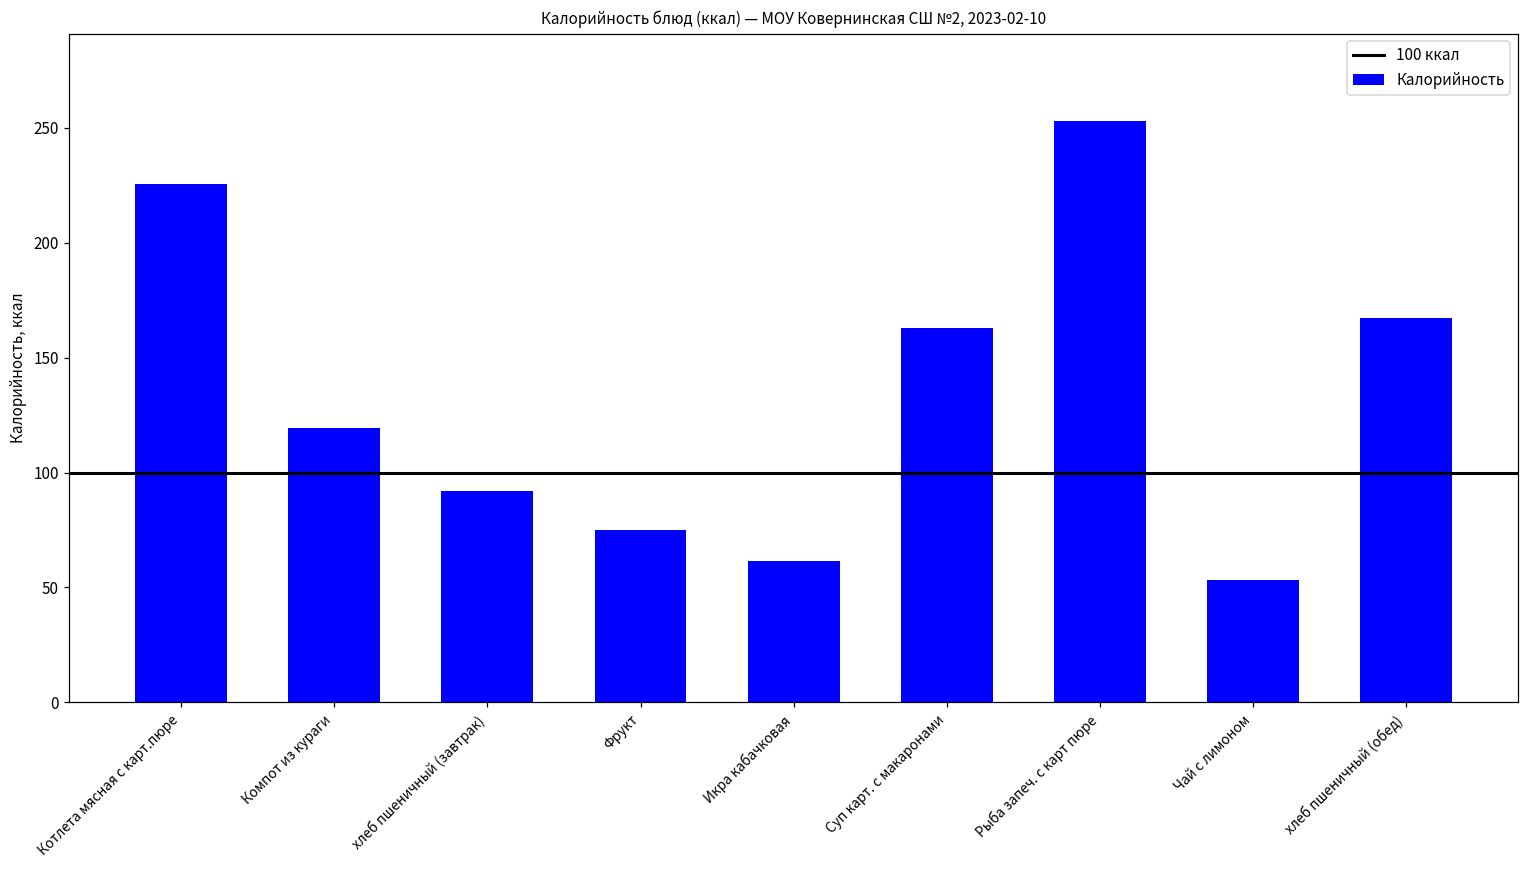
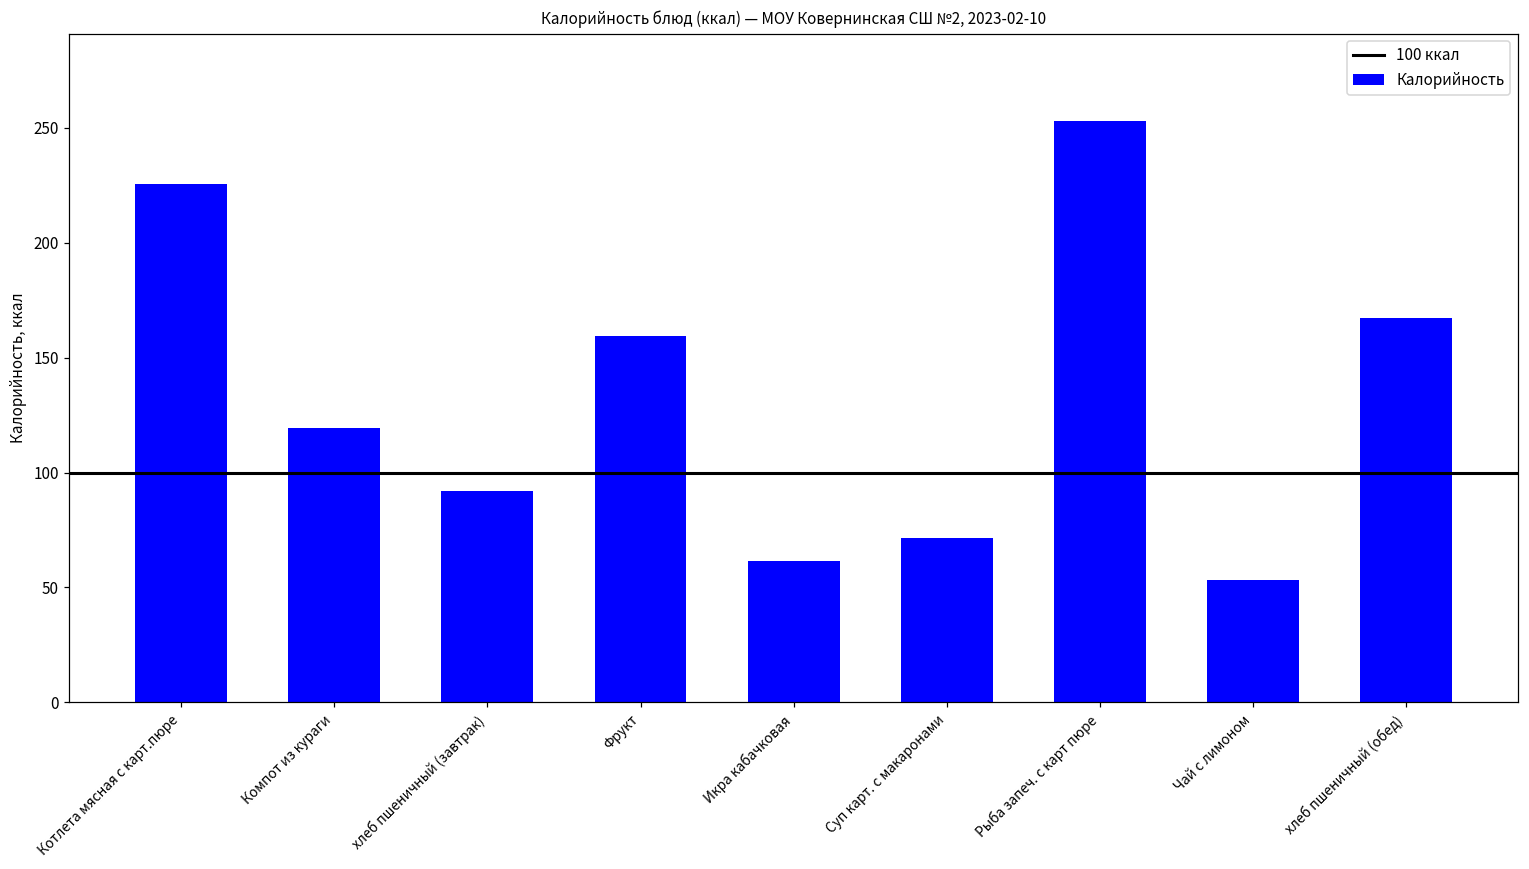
  {
    "Котлета мясная с карт.пюре": 226,
    "Компот из кураги": 119,
    "хлеб пшеничный (завтрак)": 92,
-   "Фрукт": 75,
+   "Фрукт": 159,
    "Икра кабачковая": 62,
-   "Суп карт. с макаронами": 163,
+   "Суп карт. с макаронами": 72,
    "Рыба запеч. с карт пюре": 253,
    "Чай с лимоном": 53,
    "хлеб пшеничный (обед)": 167
  }
